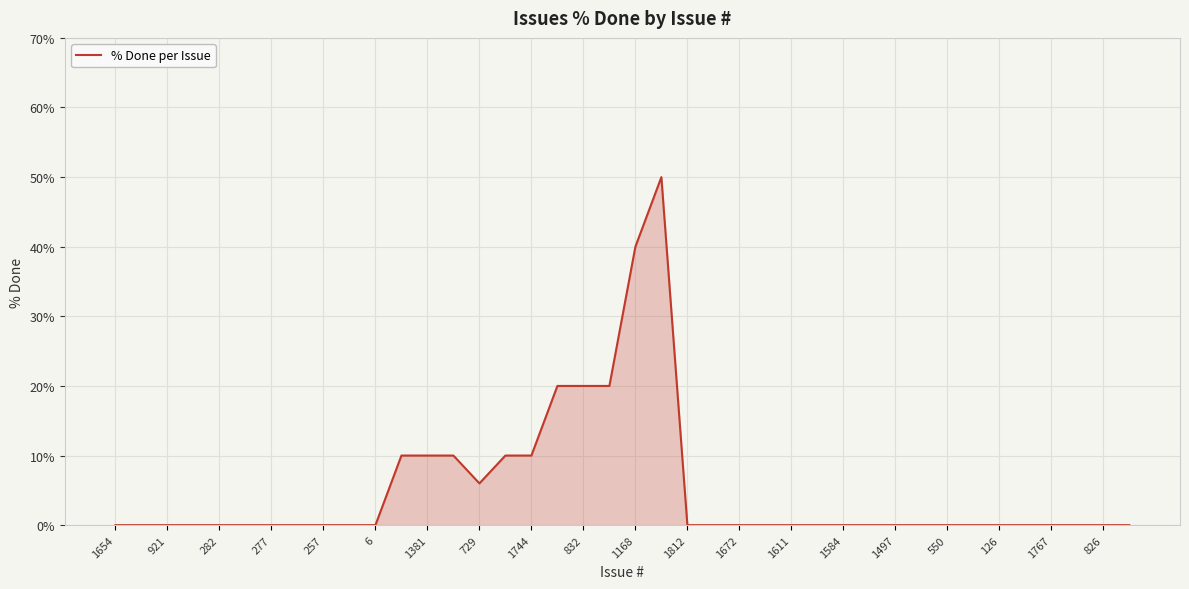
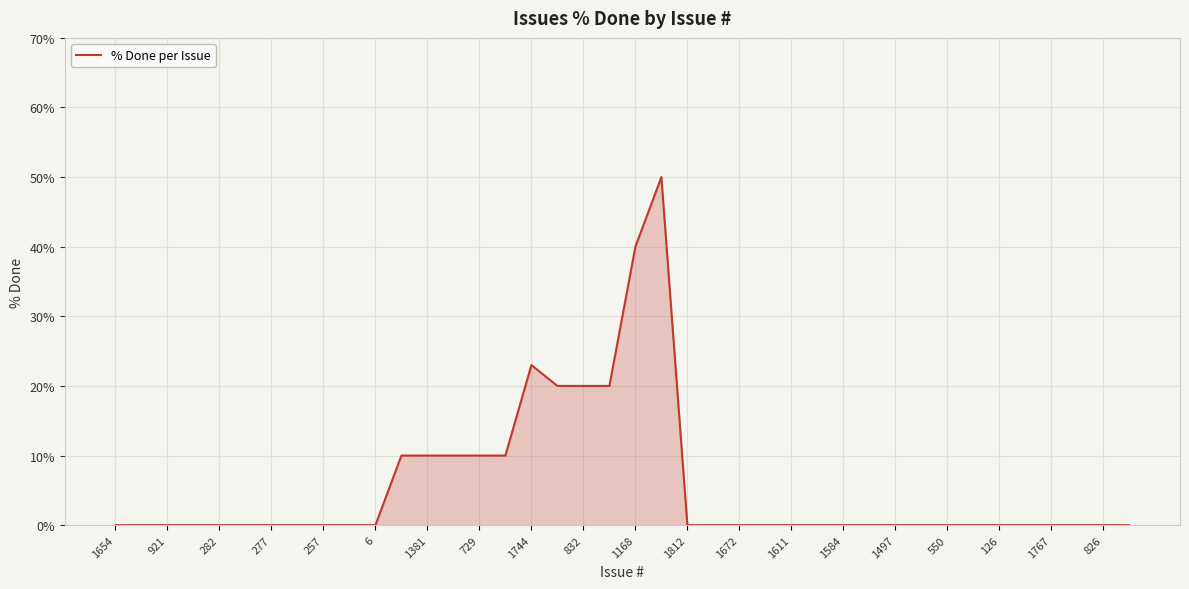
  {
    "1654": "0%",
    "921": "0%",
    "282": "0%",
    "277": "0%",
    "6": "0%",
    "1381": "10%",
-   "729": "6%",
-   "1744": "10%",
+   "729": "10%",
+   "1744": "23%",
    "832": "20%",
    "1168": "40%",
    "1812": "0%",
    "1672": "0%",
    "1611": "0%",
    "1584": "0%",
    "1497": "0%",
    "550": "0%",
    "126": "0%",
    "1767": "0%",
    "826": "0%"
  }
